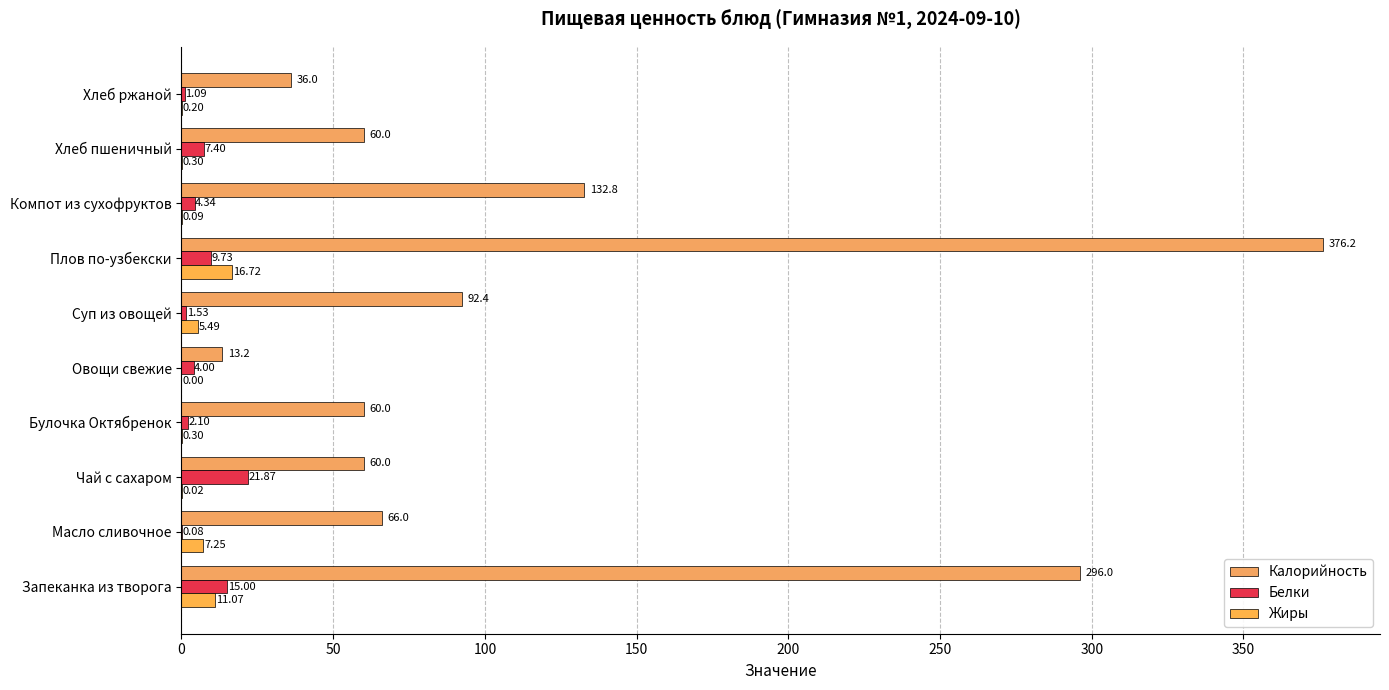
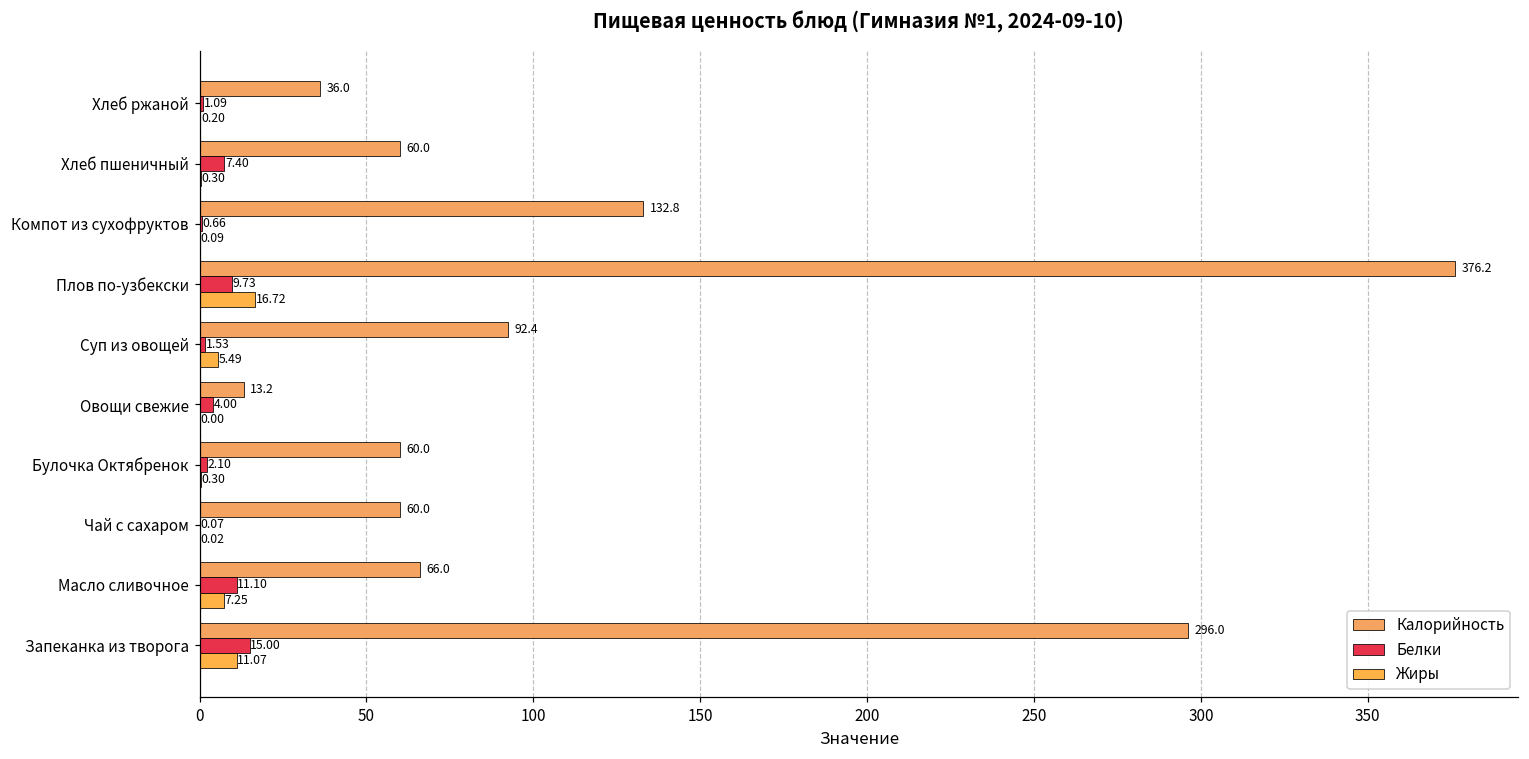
  {
    "Белки": {
      "Хлеб ржаной": 1.09,
      "Хлеб пшеничный": 7.40,
-     "Компот из сухофруктов": 4.34,
+     "Компот из сухофруктов": 0.66,
      "Плов по-узбекски": 9.73,
      "Суп из овощей": 1.53,
      "Овощи свежие": 4.00,
      "Булочка Октябренок": 2.10,
-     "Чай с сахаром": 21.87,
-     "Масло сливочное": 0.08,
+     "Чай с сахаром": 0.07,
+     "Масло сливочное": 11.10,
      "Запеканка из творога": 15.00
    }
  }
